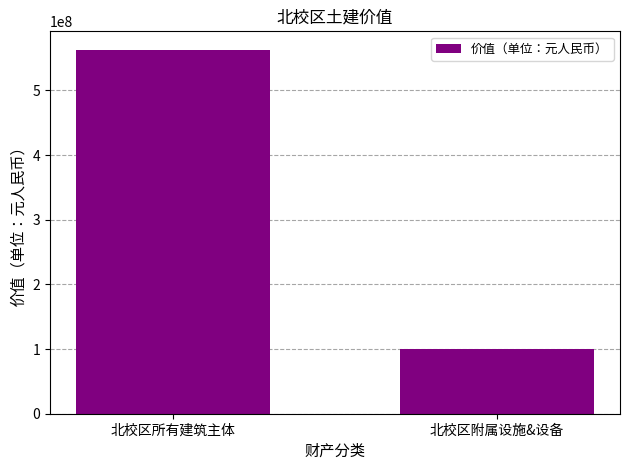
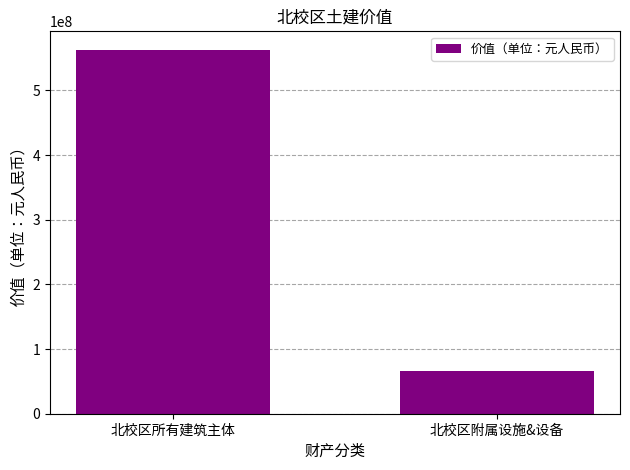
  {
    "北校区所有建筑主体": 560000000,
-   "北校区附属设施&设备": 100000000
+   "北校区附属设施&设备": 70000000
  }
